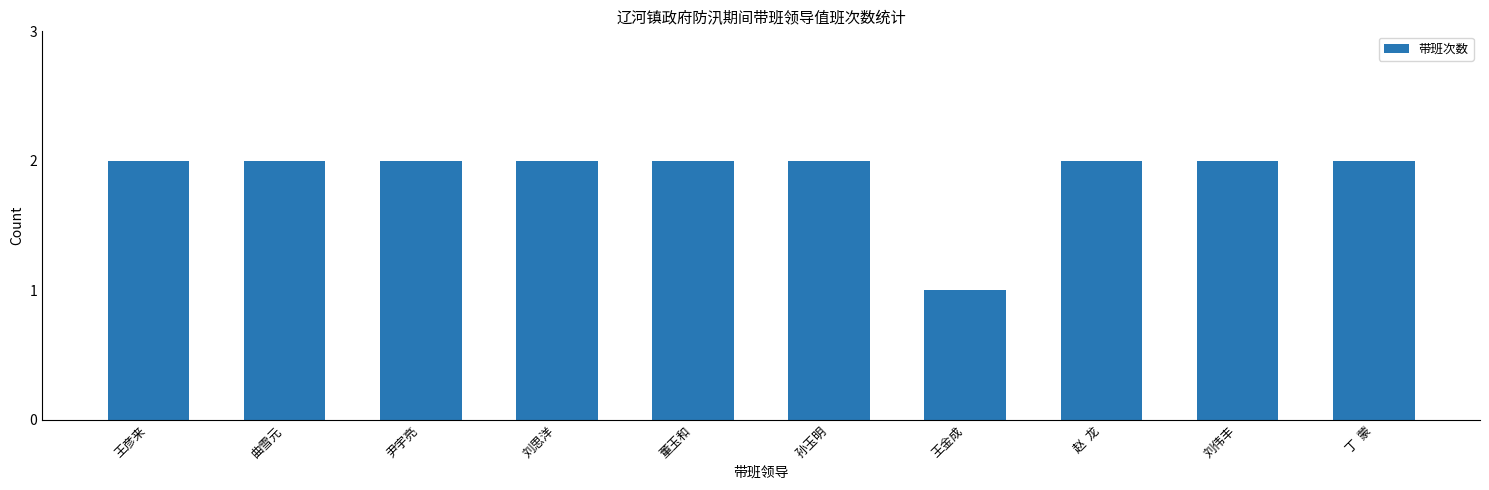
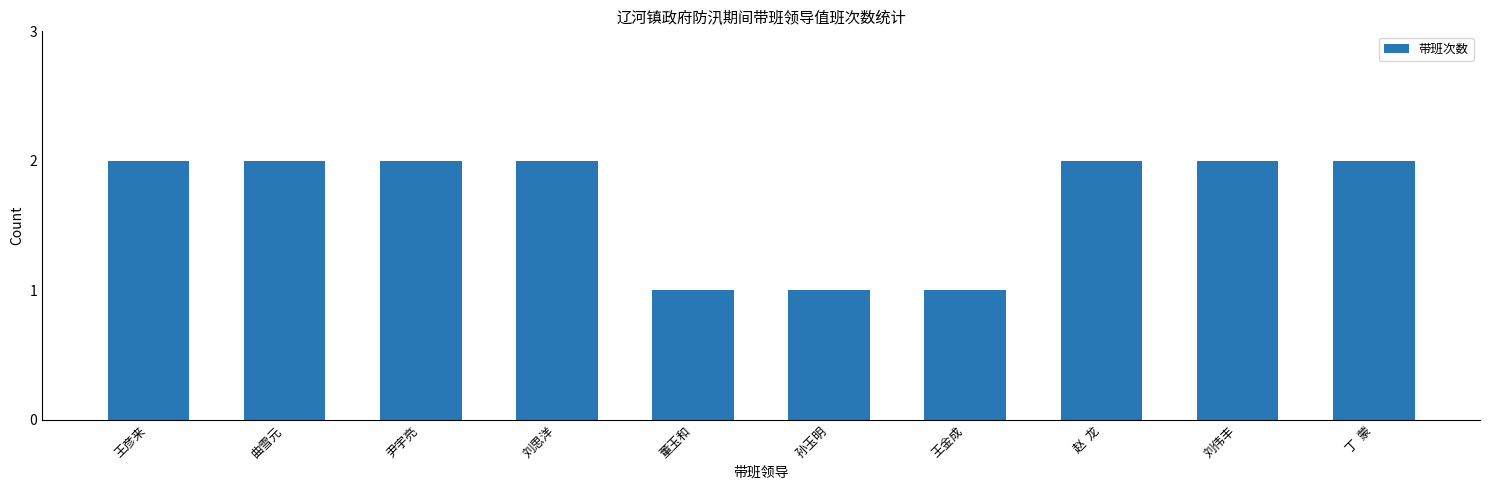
  {
    "王彦来": 2,
    "曲雪元": 2,
    "尹宇亮": 2,
    "刘思洋": 2,
-   "董玉和": 2,
-   "孙玉明": 2,
+   "董玉和": 1,
+   "孙玉明": 1,
    "王金成": 1,
    "赵 龙": 2,
    "刘伟丰": 2,
    "丁 蒙": 2
  }
